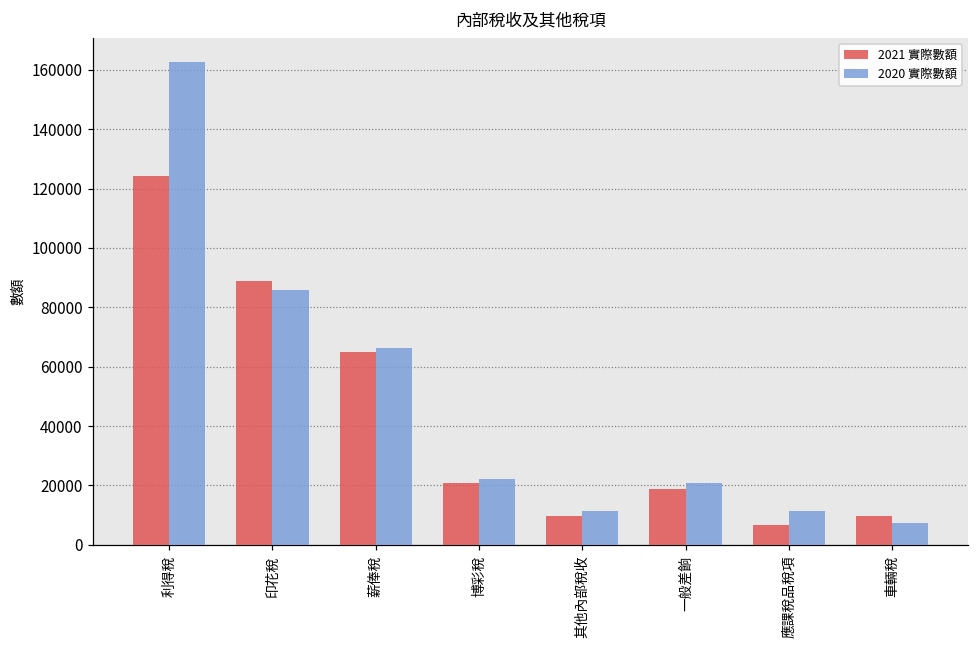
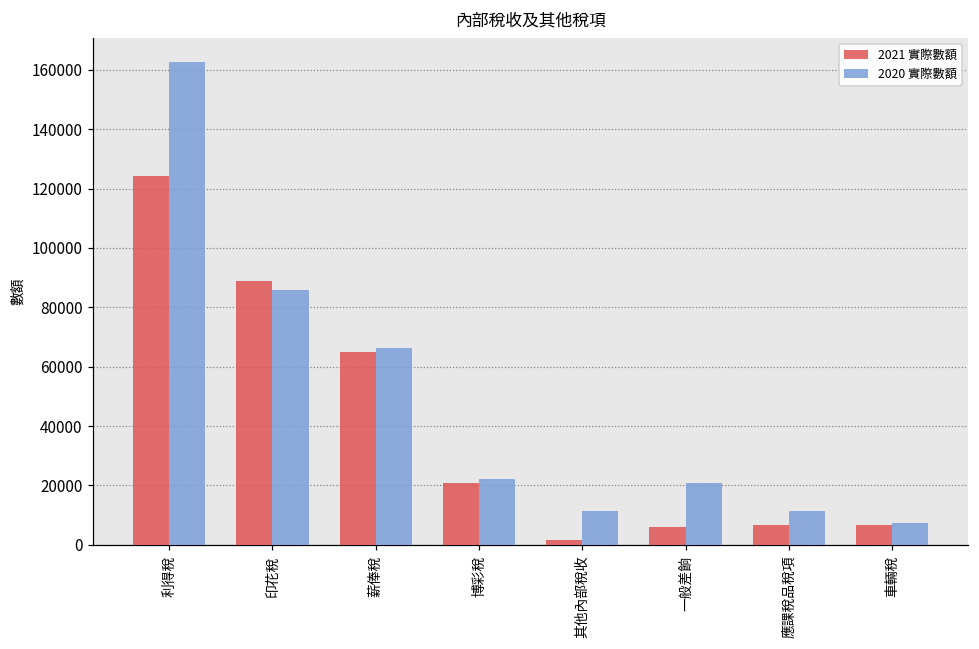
  {
    "2021 實際數額": {
      "利得稅": 124000,
      "印花稅": 89000,
      "薪俸稅": 65000,
      "博彩稅": 21000,
-     "其他內部稅收": 10000,
-     "一般差餉": 19000,
+     "其他內部稅收": 2000,
+     "一般差餉": 6000,
      "應課稅品稅項": 7000,
-     "車輛稅": 10000
+     "車輛稅": 7000
    },
    "2020 實際數額": {
      "利得稅": 163000,
      "印花稅": 86000,
      "薪俸稅": 66000,
      "博彩稅": 22000,
      "其他內部稅收": 12000,
      "一般差餉": 21000,
      "應課稅品稅項": 11000,
      "車輛稅": 7000
    }
  }
